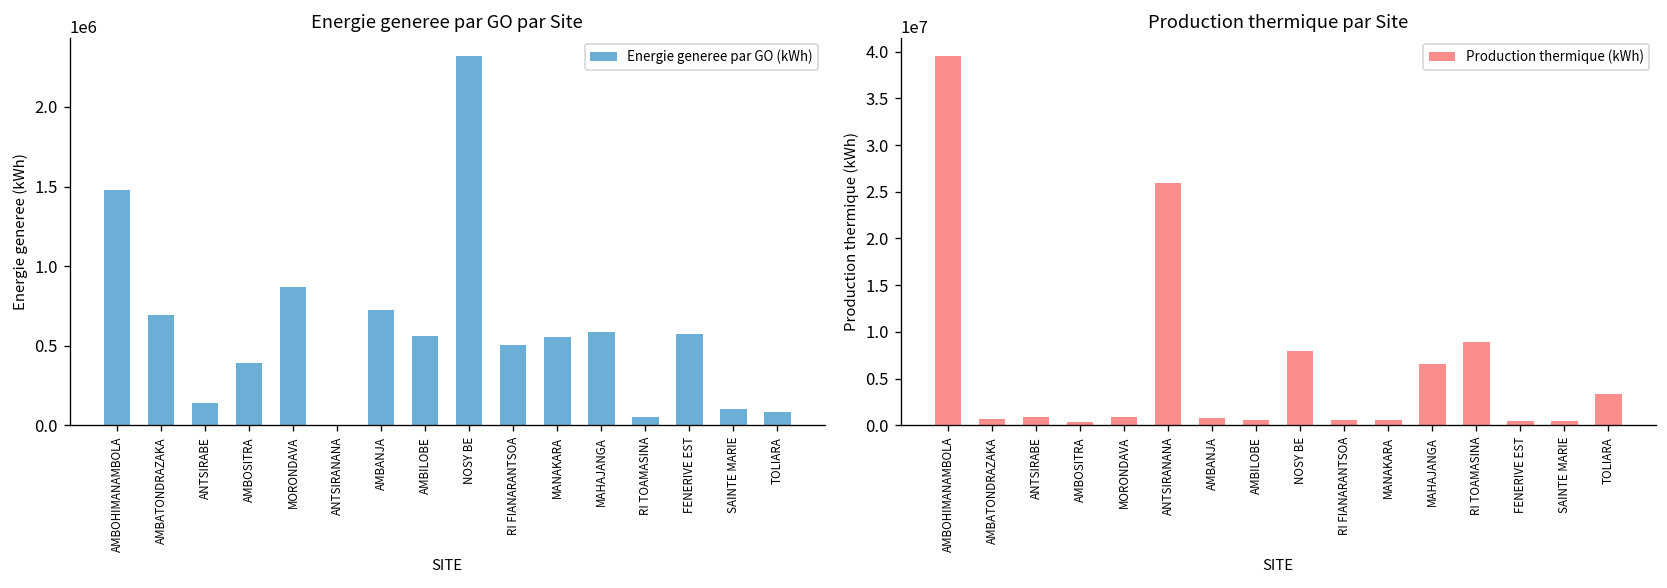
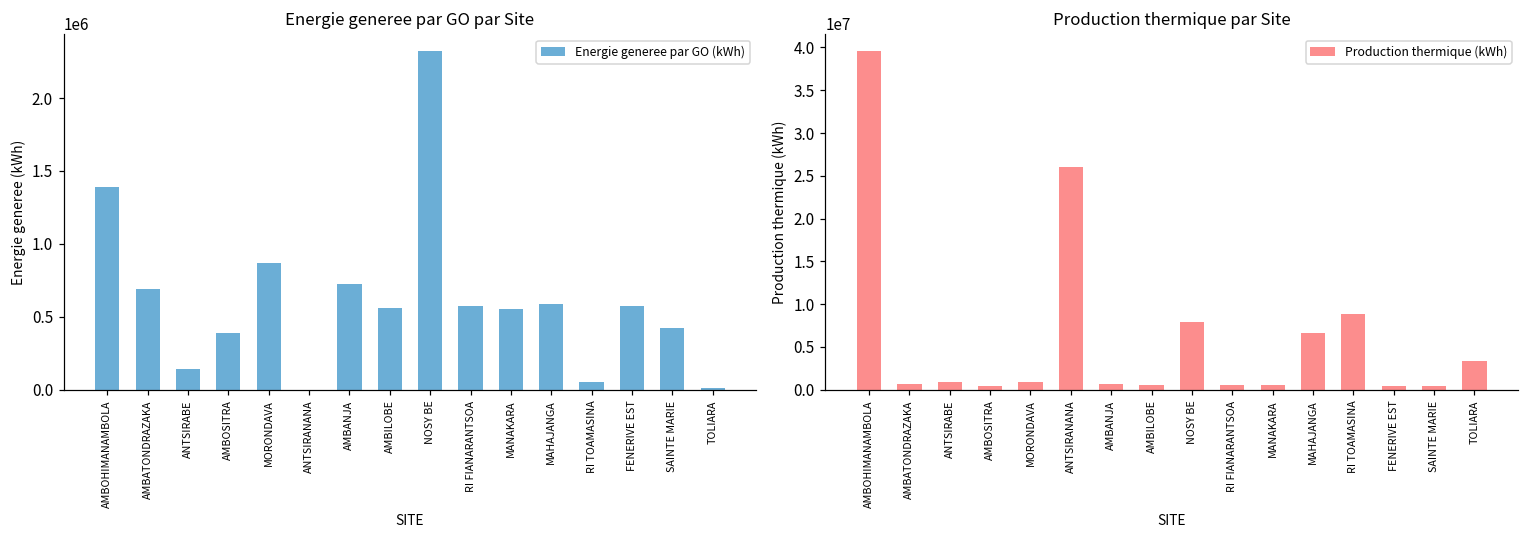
  {
    "Energie generee par GO par Site": {
-     "AMBOHIMANAMBOLA": 1480000,
+     "AMBOHIMANAMBOLA": 1390000,
      "AMBATONDRAZAKA": 690000,
      "ANTSIRABE": 140000,
      "AMBOSITRA": 390000,
      "MORONDAVA": 870000,
      "AMBANJA": 720000,
      "AMBILOBE": 560000,
      "NOSY BE": 2320000,
-     "RI FIANARANTSOA": 510000,
+     "RI FIANARANTSOA": 570000,
      "MANAKARA": 560000,
      "MAHAJANGA": 590000,
      "RI TOAMASINA": 50000,
      "FENERIVE EST": 570000,
-     "SAINTE MARIE": 100000,
-     "TOLIARA": 90000
+     "SAINTE MARIE": 430000,
+     "TOLIARA": 10000
    },
    "Production thermique par Site": {
      "AMBOHIMANAMBOLA": 40000000,
      "AMBATONDRAZAKA": 1000000,
      "ANTSIRABE": 1000000,
      "AMBOSITRA": 0,
      "MORONDAVA": 1000000,
      "ANTSIRANANA": 26000000,
      "AMBANJA": 1000000,
      "AMBILOBE": 1000000,
      "NOSY BE": 8000000,
      "RI FIANARANTSOA": 1000000,
      "MANAKARA": 1000000,
      "MAHAJANGA": 7000000,
      "RI TOAMASINA": 9000000,
      "FENERIVE EST": 0,
      "SAINTE MARIE": 0,
      "TOLIARA": 3000000
    }
  }
